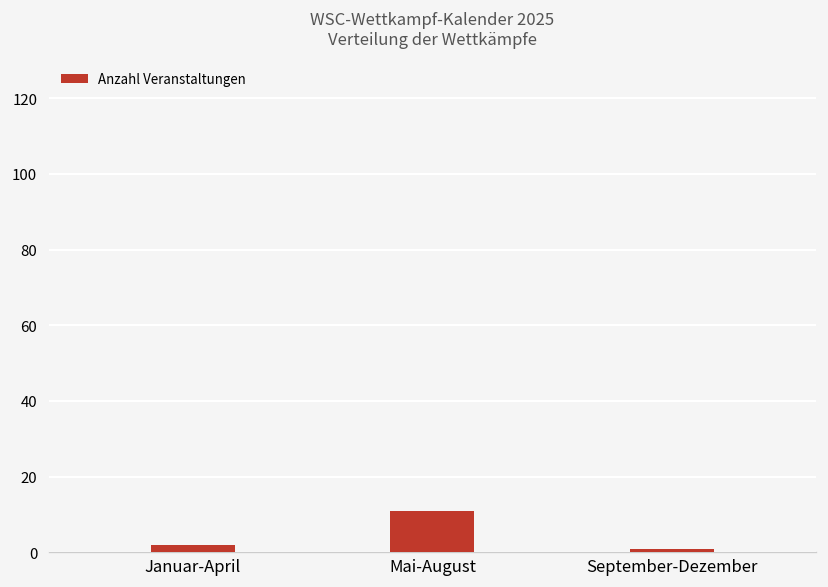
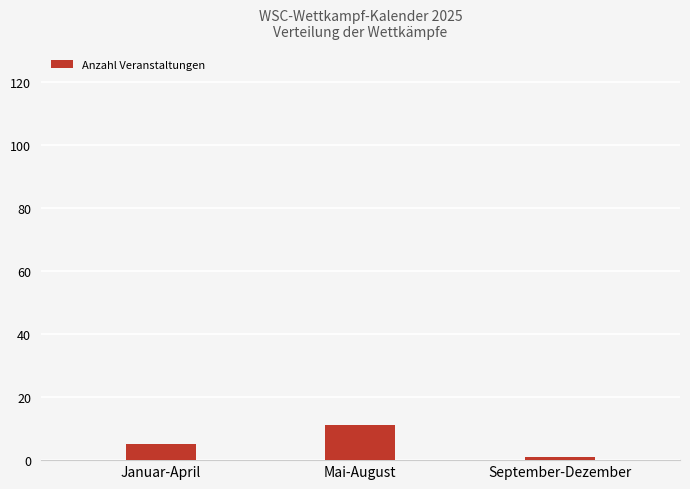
  {
-   "Januar-April": 2,
+   "Januar-April": 5,
    "Mai-August": 11,
    "September-Dezember": 1
  }
